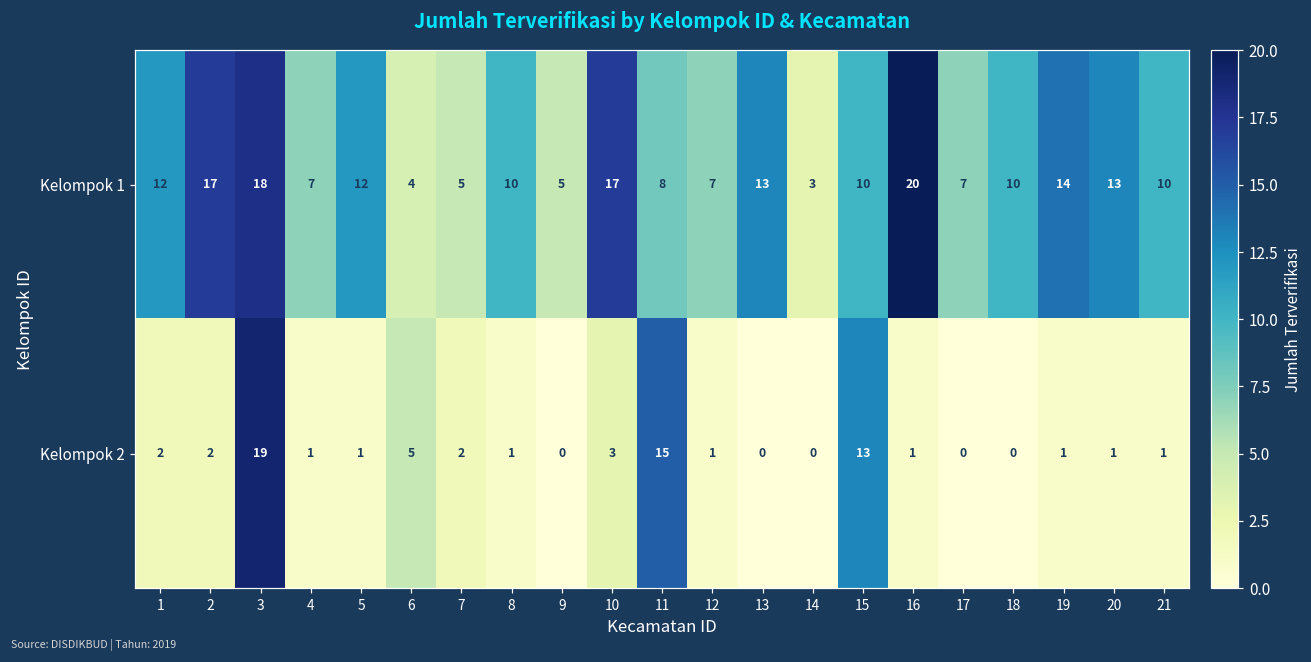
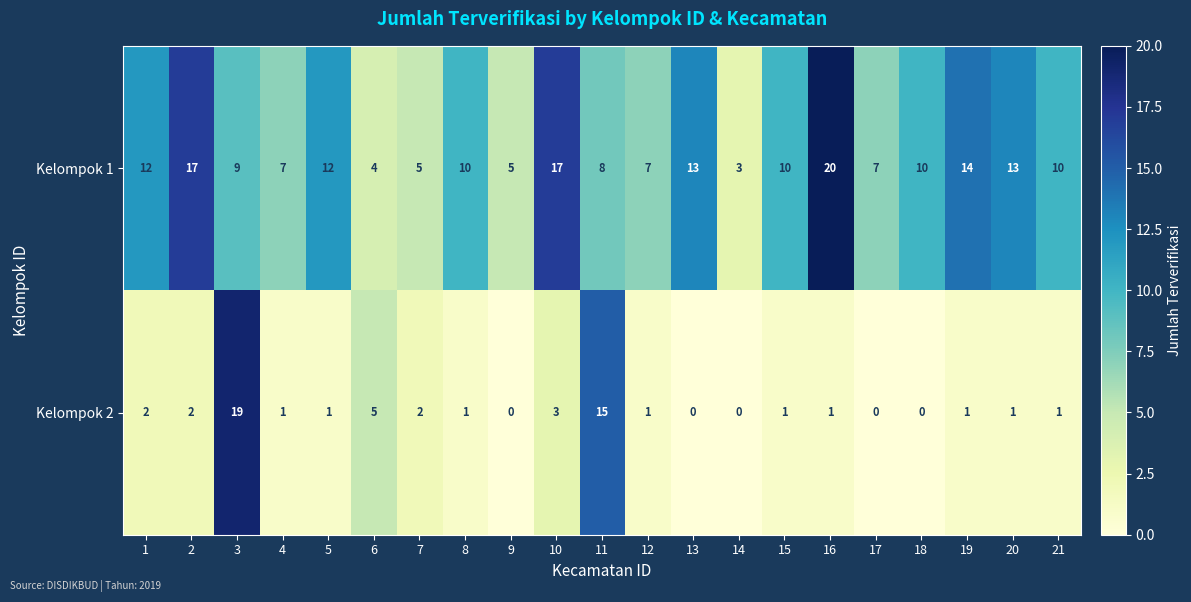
  {
    "Kelompok 1": {
      "1": 12,
      "2": 17,
-     "3": 18,
+     "3": 9,
      "4": 7,
      "5": 12,
      "6": 4,
      "7": 5,
      "8": 10,
      "9": 5,
      "10": 17,
      "11": 8,
      "12": 7,
      "13": 13,
      "14": 3,
      "15": 10,
      "16": 20,
      "17": 7,
      "18": 10,
      "19": 14,
      "20": 13,
      "21": 10
    },
    "Kelompok 2": {
      "1": 2,
      "2": 2,
      "3": 19,
      "4": 1,
      "5": 1,
      "6": 5,
      "7": 2,
      "8": 1,
      "9": 0,
      "10": 3,
      "11": 15,
      "12": 1,
      "13": 0,
      "14": 0,
-     "15": 13,
+     "15": 1,
      "16": 1,
      "17": 0,
      "18": 0,
      "19": 1,
      "20": 1,
      "21": 1
    }
  }
